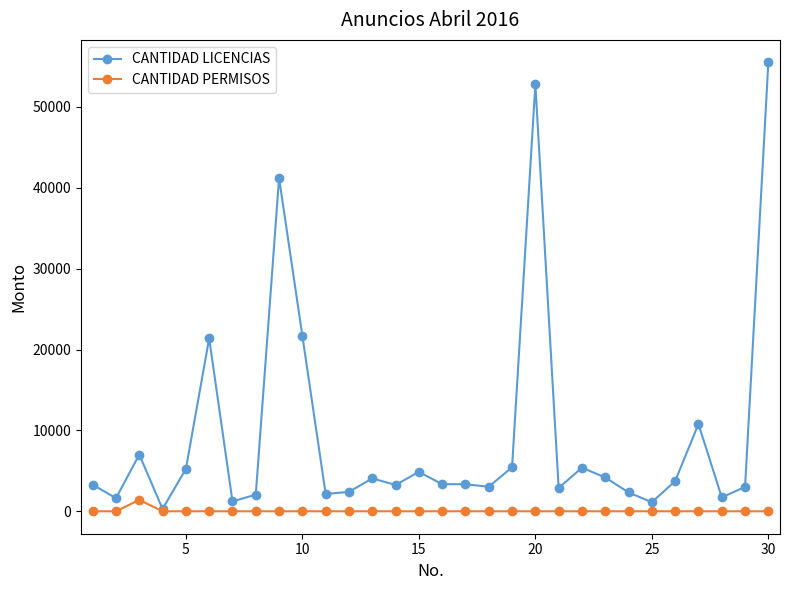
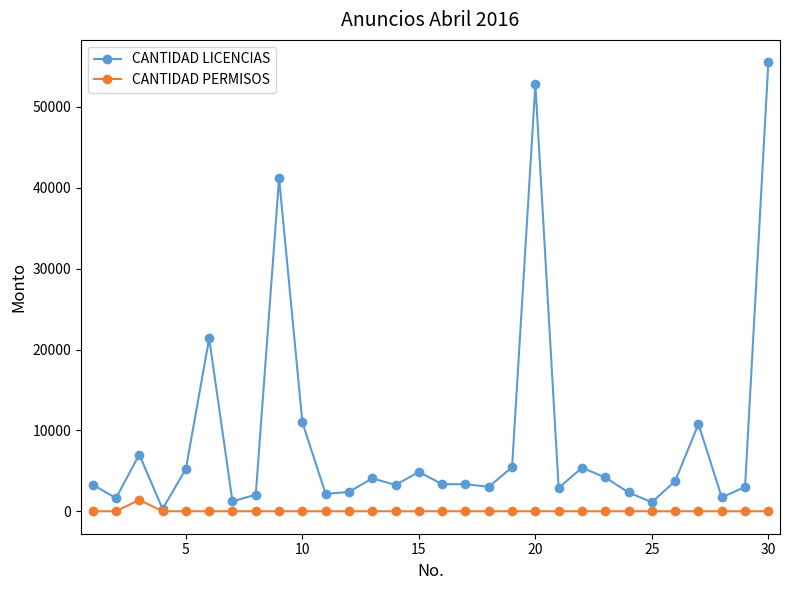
  {
    "CANTIDAD LICENCIAS": {
      "5": 5000,
-     "10": 22000,
+     "10": 11000,
      "15": 5000,
      "20": 53000,
      "25": 1000,
      "30": 56000
    },
    "CANTIDAD PERMISOS": {
      "5": 0,
      "10": 0,
      "15": 0,
      "20": 0,
      "25": 0,
      "30": 0
    }
  }
